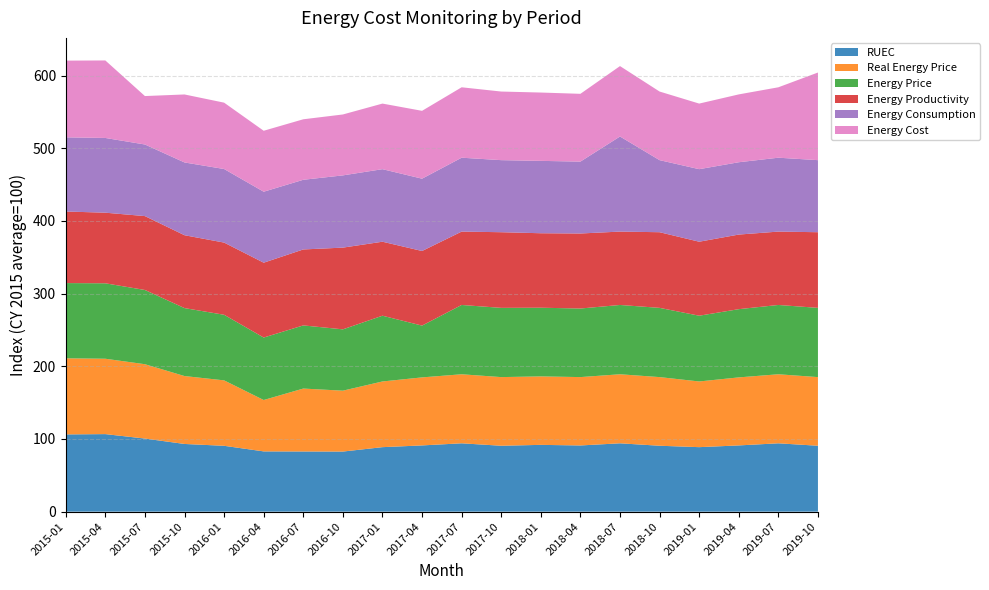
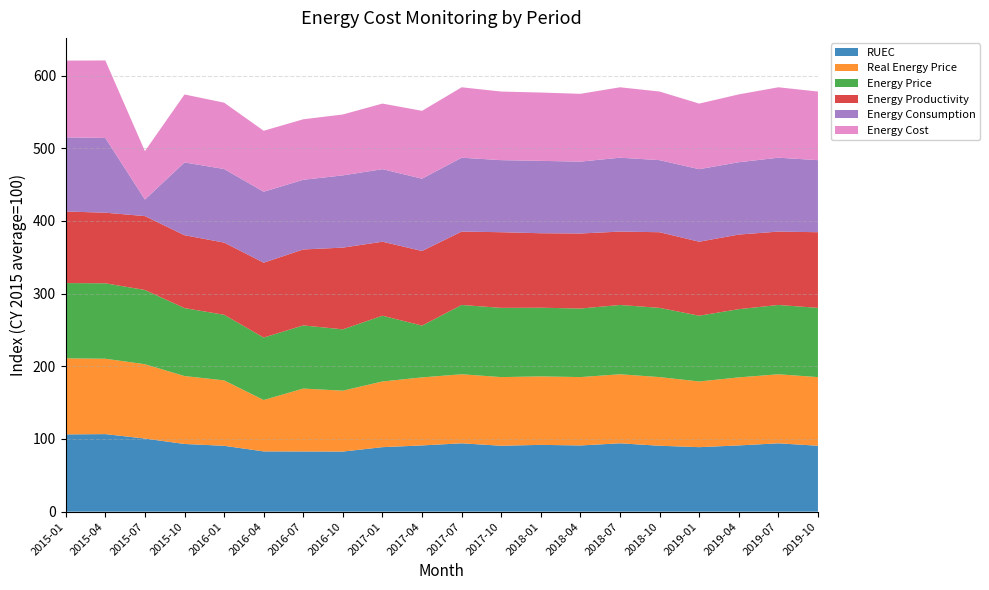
  {
    "RUEC": {
      "2015-01": 110,
      "2015-04": 110,
      "2015-07": 100,
      "2015-10": 90,
      "2016-01": 90,
      "2016-04": 80,
      "2016-07": 80,
      "2016-10": 80,
      "2017-01": 90,
      "2017-04": 90,
      "2017-07": 90,
      "2017-10": 90,
      "2018-01": 90,
      "2018-04": 90,
      "2018-07": 90,
      "2018-10": 90,
      "2019-01": 90,
      "2019-04": 90,
      "2019-07": 90,
      "2019-10": 90
    },
    "Real Energy Price": {
      "2015-01": 100,
      "2015-04": 100,
      "2015-07": 100,
      "2015-10": 90,
      "2016-01": 90,
      "2016-04": 70,
      "2016-07": 90,
      "2016-10": 80,
      "2017-01": 90,
      "2017-04": 90,
      "2017-07": 90,
      "2017-10": 90,
      "2018-01": 90,
      "2018-04": 90,
      "2018-07": 90,
      "2018-10": 90,
      "2019-01": 90,
      "2019-04": 90,
      "2019-07": 90,
      "2019-10": 90
    },
    "Energy Price": {
      "2015-01": 100,
      "2015-04": 100,
      "2015-07": 100,
      "2015-10": 90,
      "2016-01": 90,
      "2016-04": 90,
      "2016-07": 90,
      "2016-10": 80,
      "2017-01": 90,
      "2017-04": 70,
      "2017-07": 100,
      "2017-10": 100,
      "2018-01": 90,
      "2018-04": 90,
      "2018-07": 100,
      "2018-10": 100,
      "2019-01": 90,
      "2019-04": 90,
      "2019-07": 100,
      "2019-10": 100
    },
    "Energy Productivity": {
      "2015-01": 100,
      "2015-04": 100,
      "2015-07": 100,
      "2015-10": 100,
      "2016-01": 100,
      "2016-04": 100,
      "2016-07": 100,
      "2016-10": 110,
      "2017-01": 100,
      "2017-04": 100,
      "2017-07": 100,
      "2017-10": 100,
      "2018-01": 100,
      "2018-04": 100,
      "2018-07": 100,
      "2018-10": 100,
      "2019-01": 100,
      "2019-04": 100,
      "2019-07": 100,
      "2019-10": 100
    },
    "Energy Consumption": {
      "2015-01": 100,
      "2015-04": 100,
-     "2015-07": 100,
+     "2015-07": 20,
      "2015-10": 100,
      "2016-01": 100,
      "2016-04": 100,
      "2016-07": 100,
      "2016-10": 100,
      "2017-01": 100,
      "2017-04": 100,
      "2017-07": 100,
      "2017-10": 100,
      "2018-01": 100,
      "2018-04": 100,
-     "2018-07": 130,
+     "2018-07": 100,
      "2018-10": 100,
      "2019-01": 100,
      "2019-04": 100,
      "2019-07": 100,
      "2019-10": 100
    },
    "Energy Cost": {
      "2015-01": 110,
      "2015-04": 110,
      "2015-07": 70,
      "2015-10": 90,
      "2016-01": 90,
      "2016-04": 80,
      "2016-07": 80,
      "2016-10": 80,
      "2017-01": 90,
      "2017-04": 90,
      "2017-07": 100,
      "2017-10": 90,
      "2018-01": 90,
      "2018-04": 90,
      "2018-07": 100,
      "2018-10": 90,
      "2019-01": 90,
      "2019-04": 90,
      "2019-07": 100,
-     "2019-10": 120
+     "2019-10": 90
    }
  }
